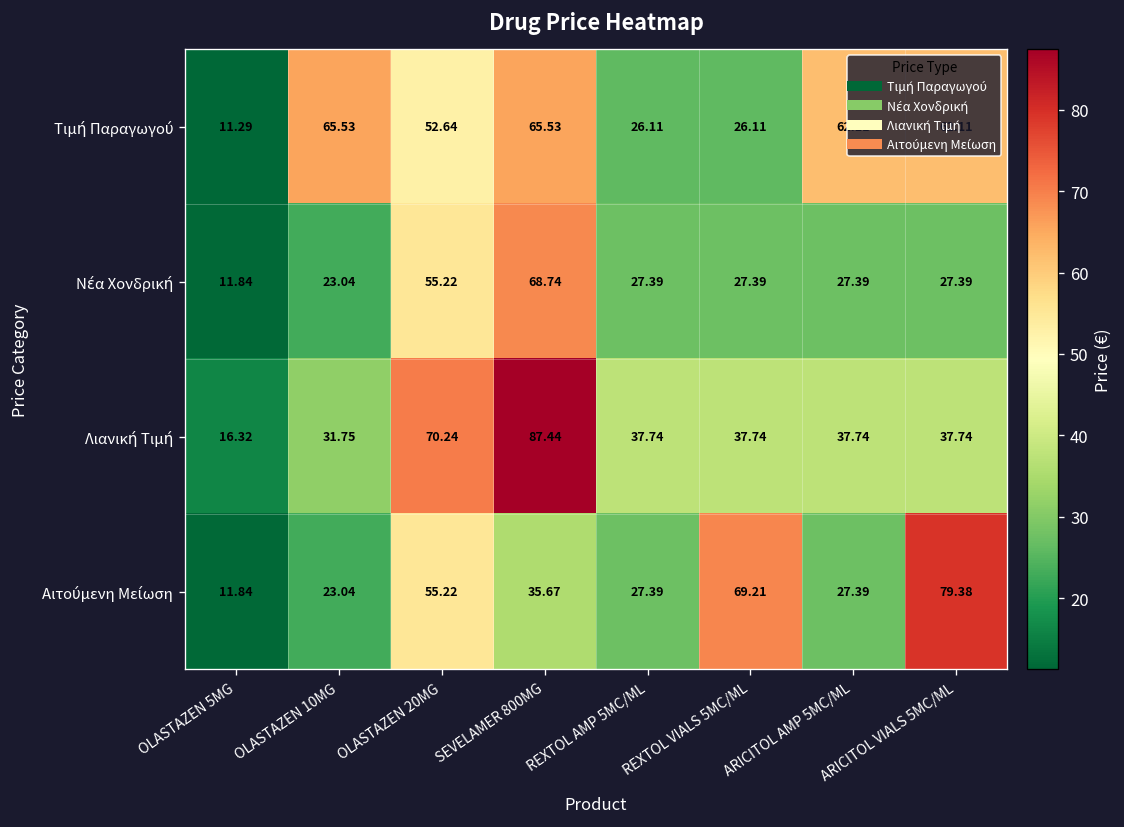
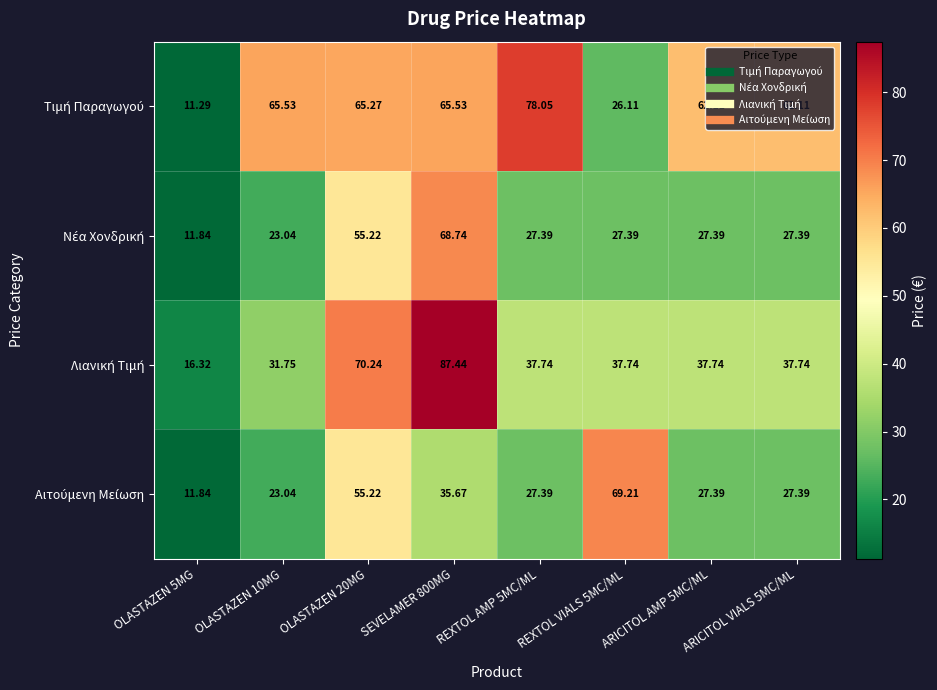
  {
    "Τιμή Παραγωγού": {
      "OLASTAZEN 5MG": 11.29,
      "OLASTAZEN 10MG": 65.53,
-     "OLASTAZEN 20MG": 52.64,
+     "OLASTAZEN 20MG": 65.27,
      "SEVELAMER 800MG": 65.53,
-     "REXTOL AMP 5MC/ML": 26.11,
+     "REXTOL AMP 5MC/ML": 78.05,
      "REXTOL VIALS 5MC/ML": 26.11
    },
    "Νέα Χονδρική": {
      "OLASTAZEN 5MG": 11.84,
      "OLASTAZEN 10MG": 23.04,
      "OLASTAZEN 20MG": 55.22,
      "SEVELAMER 800MG": 68.74,
      "REXTOL AMP 5MC/ML": 27.39,
      "REXTOL VIALS 5MC/ML": 27.39,
      "ARICITOL AMP 5MC/ML": 27.39,
      "ARICITOL VIALS 5MC/ML": 27.39
    },
    "Λιανική Τιμή": {
      "OLASTAZEN 5MG": 16.32,
      "OLASTAZEN 10MG": 31.75,
      "OLASTAZEN 20MG": 70.24,
      "SEVELAMER 800MG": 87.44,
      "REXTOL AMP 5MC/ML": 37.74,
      "REXTOL VIALS 5MC/ML": 37.74,
      "ARICITOL AMP 5MC/ML": 37.74,
      "ARICITOL VIALS 5MC/ML": 37.74
    },
    "Αιτούμενη Μείωση": {
      "OLASTAZEN 5MG": 11.84,
      "OLASTAZEN 10MG": 23.04,
      "OLASTAZEN 20MG": 55.22,
      "SEVELAMER 800MG": 35.67,
      "REXTOL AMP 5MC/ML": 27.39,
      "REXTOL VIALS 5MC/ML": 69.21,
      "ARICITOL AMP 5MC/ML": 27.39,
-     "ARICITOL VIALS 5MC/ML": 79.38
+     "ARICITOL VIALS 5MC/ML": 27.39
    }
  }
